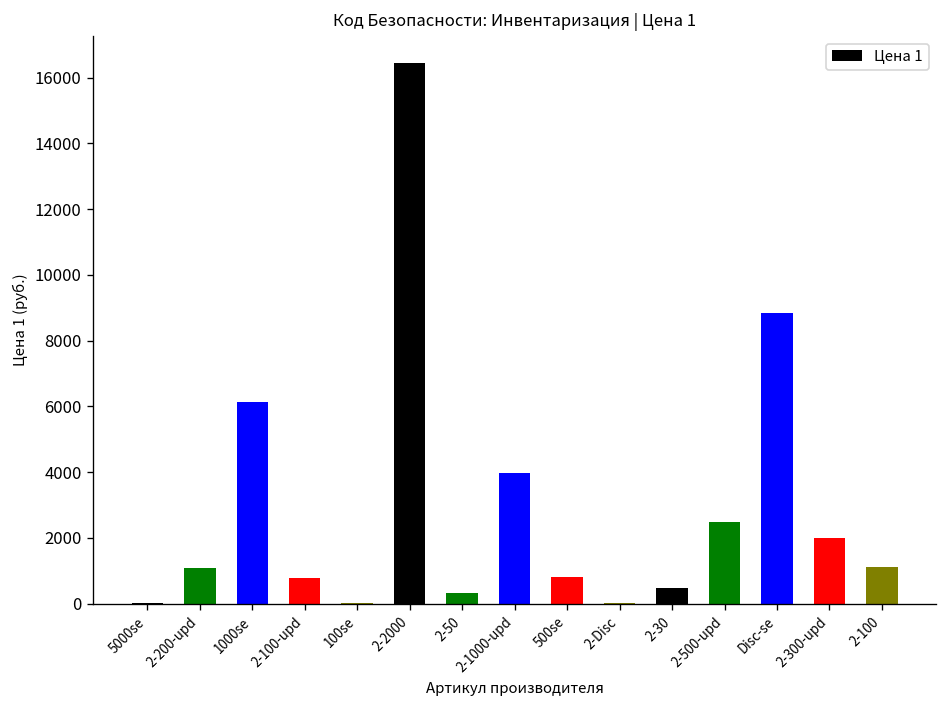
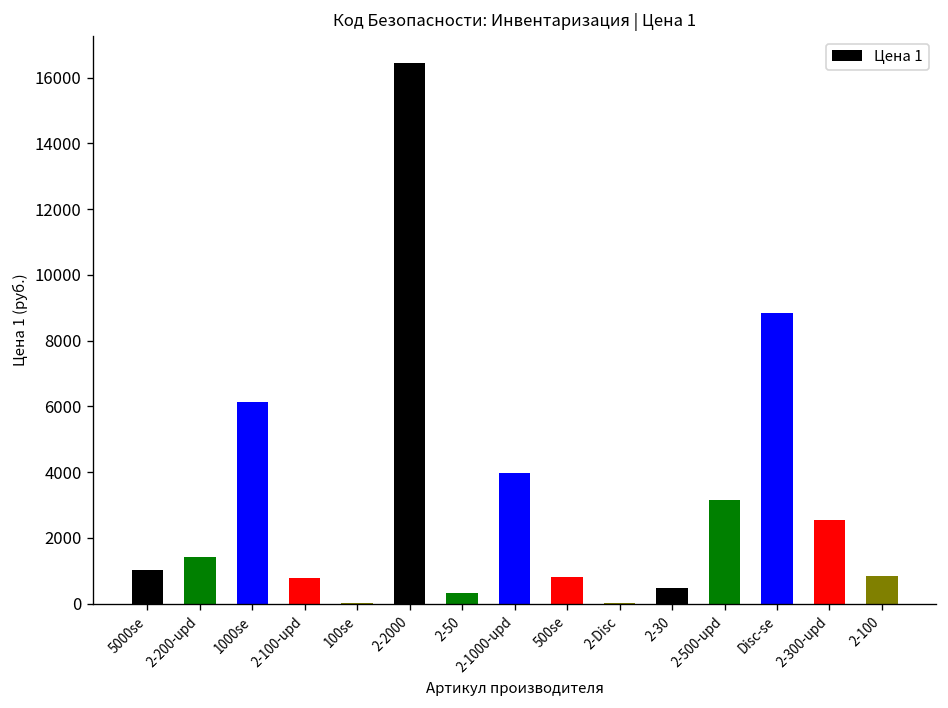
  {
-   "5000se": 0,
-   "2-200-upd": 1100,
+   "5000se": 1000,
+   "2-200-upd": 1400,
    "1000se": 6100,
    "2-100-upd": 800,
    "2-2000": 16400,
    "2-50": 300,
    "2-1000-upd": 4000,
    "500se": 800,
    "2-30": 500,
-   "2-500-upd": 2500,
+   "2-500-upd": 3200,
    "Disc-se": 8800,
-   "2-300-upd": 2000,
-   "2-100": 1100
+   "2-300-upd": 2500,
+   "2-100": 800
  }
